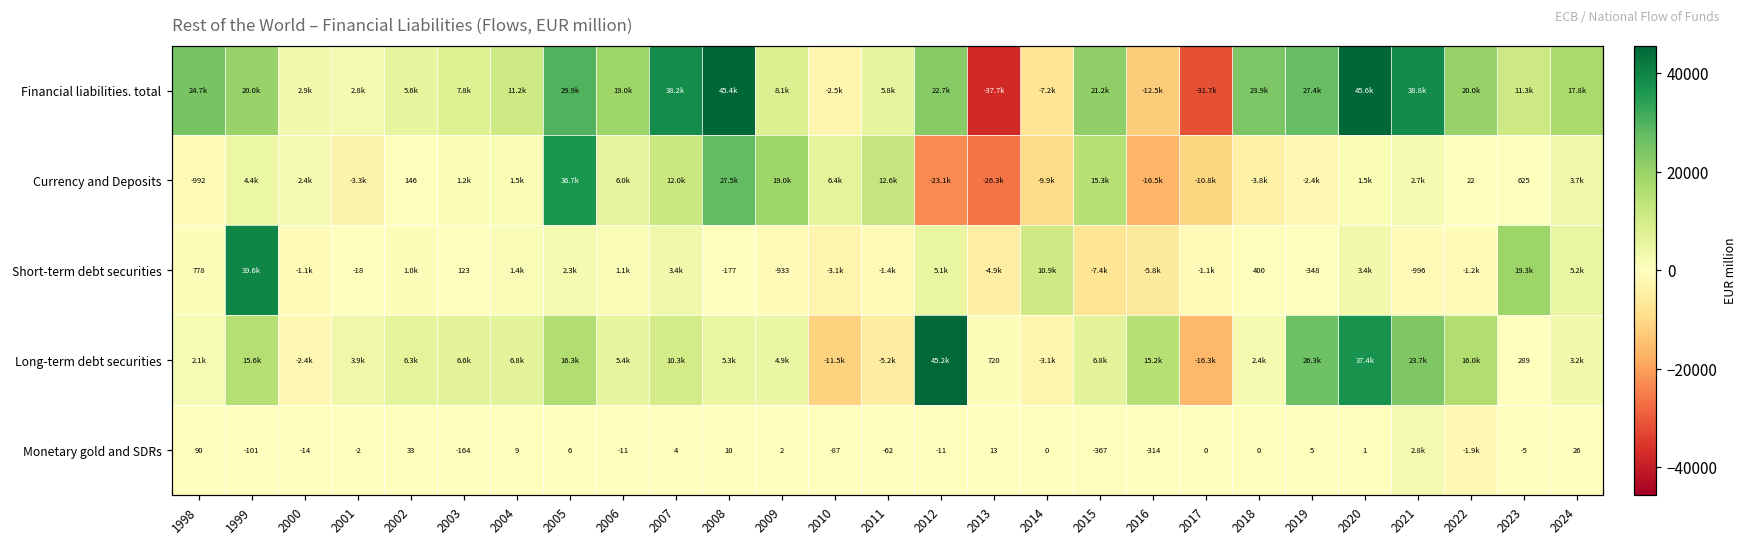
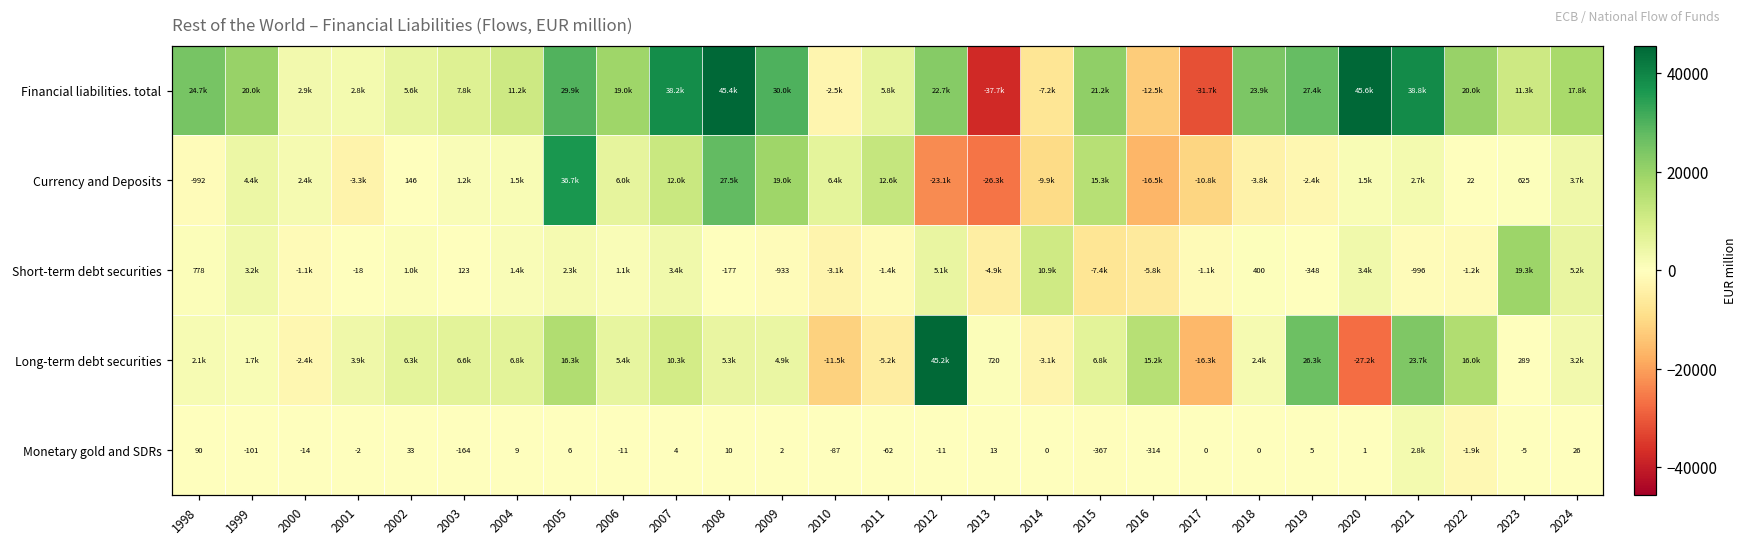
  {
    "Financial liabilities. total": {
      "1998": "24.7k",
      "1999": "20.0k",
      "2000": "2.9k",
      "2001": "2.8k",
      "2002": "5.6k",
      "2003": "7.8k",
      "2004": "11.2k",
      "2005": "29.9k",
      "2006": "19.0k",
      "2007": "38.2k",
      "2008": "45.4k",
-     "2009": "8.1k",
+     "2009": "30.0k",
      "2010": "-2.5k",
      "2011": "5.8k",
      "2012": "22.7k",
      "2013": "-37.7k",
      "2014": "-7.2k",
      "2015": "21.2k",
      "2016": "-12.5k",
      "2017": "-31.7k",
      "2018": "23.9k",
      "2019": "27.4k",
      "2020": "45.6k",
      "2021": "38.8k",
      "2022": "20.0k",
      "2023": "11.3k",
      "2024": "17.8k"
    },
    "Currency and Deposits": {
      "1998": "-992",
      "1999": "4.4k",
      "2000": "2.4k",
      "2001": "-3.3k",
      "2002": "146",
      "2003": "1.2k",
      "2004": "1.5k",
      "2005": "36.7k",
      "2006": "6.0k",
      "2007": "12.0k",
      "2008": "27.5k",
      "2009": "19.0k",
      "2010": "6.4k",
      "2011": "12.6k",
      "2012": "-23.1k",
      "2013": "-26.3k",
      "2014": "-9.9k",
      "2015": "15.3k",
      "2016": "-16.5k",
      "2017": "-10.8k",
      "2018": "-3.8k",
      "2019": "-2.4k",
      "2020": "1.5k",
      "2021": "2.7k",
      "2022": "22",
      "2023": "625",
      "2024": "3.7k"
    },
    "Short-term debt securities": {
      "1998": "778",
-     "1999": "39.6k",
+     "1999": "3.2k",
      "2000": "-1.1k",
      "2001": "-18",
      "2002": "1.0k",
      "2003": "123",
      "2004": "1.4k",
      "2005": "2.3k",
      "2006": "1.1k",
      "2007": "3.4k",
      "2008": "-177",
      "2009": "-933",
      "2010": "-3.1k",
      "2011": "-1.4k",
      "2012": "5.1k",
      "2013": "-4.9k",
      "2014": "10.9k",
      "2015": "-7.4k",
      "2016": "-5.8k",
      "2017": "-1.1k",
      "2018": "400",
      "2019": "-348",
      "2020": "3.4k",
      "2021": "-996",
      "2022": "-1.2k",
      "2023": "19.3k",
      "2024": "5.2k"
    },
    "Long-term debt securities": {
      "1998": "2.1k",
-     "1999": "15.6k",
+     "1999": "1.7k",
      "2000": "-2.4k",
      "2001": "3.9k",
      "2002": "6.3k",
      "2003": "6.6k",
      "2004": "6.8k",
      "2005": "16.3k",
      "2006": "5.4k",
      "2007": "10.3k",
      "2008": "5.3k",
      "2009": "4.9k",
      "2010": "-11.5k",
      "2011": "-5.2k",
      "2012": "45.2k",
      "2013": "720",
      "2014": "-3.1k",
      "2015": "6.8k",
      "2016": "15.2k",
      "2017": "-16.3k",
      "2018": "2.4k",
      "2019": "26.3k",
-     "2020": "37.4k",
+     "2020": "-27.2k",
      "2021": "23.7k",
      "2022": "16.0k",
      "2023": "289",
      "2024": "3.2k"
    },
    "Monetary gold and SDRs": {
      "1998": "90",
      "1999": "-101",
      "2000": "-14",
      "2001": "-2",
      "2002": "33",
      "2003": "-164",
      "2004": "9",
      "2005": "6",
      "2006": "-11",
      "2007": "4",
      "2008": "10",
      "2009": "2",
      "2010": "-87",
      "2011": "-62",
      "2012": "-11",
      "2013": "13",
      "2014": "0",
      "2015": "-367",
      "2016": "-314",
      "2017": "0",
      "2018": "0",
      "2019": "5",
      "2020": "1",
      "2021": "2.8k",
      "2022": "-1.9k",
      "2023": "-5",
      "2024": "26"
    }
  }
